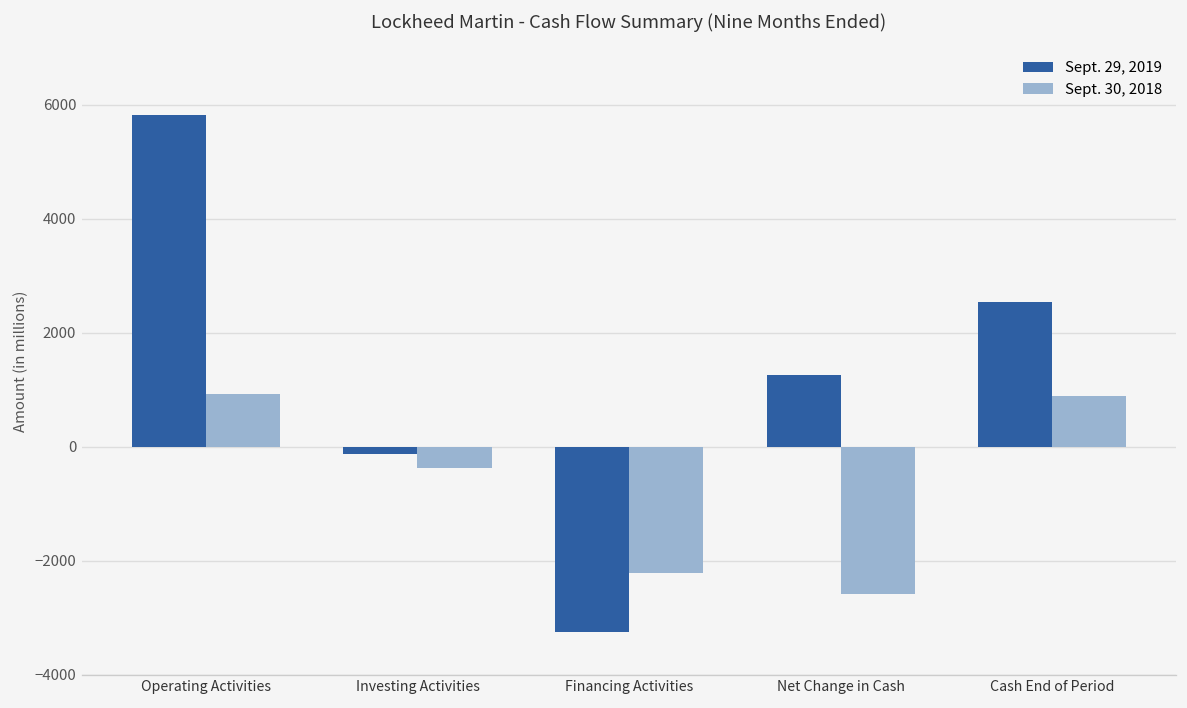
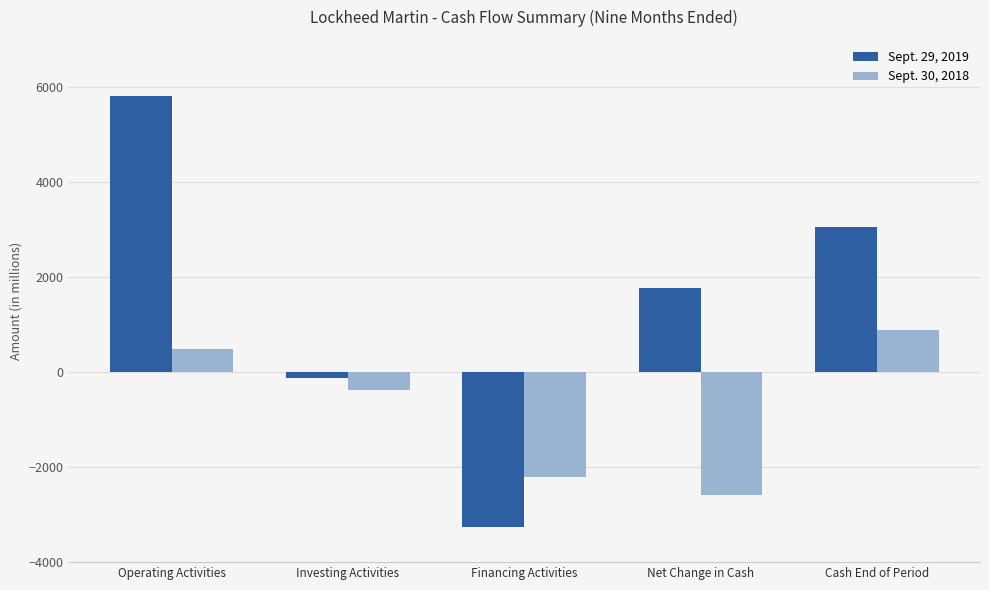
  {
    "Sept. 29, 2019": {
      "Operating Activities": 5800,
      "Investing Activities": -100,
      "Financing Activities": -3300,
-     "Net Change in Cash": 1300,
-     "Cash End of Period": 2500
+     "Net Change in Cash": 1800,
+     "Cash End of Period": 3100
    },
    "Sept. 30, 2018": {
-     "Operating Activities": 900,
+     "Operating Activities": 500,
      "Investing Activities": -400,
      "Financing Activities": -2200,
      "Net Change in Cash": -2600,
      "Cash End of Period": 900
    }
  }
